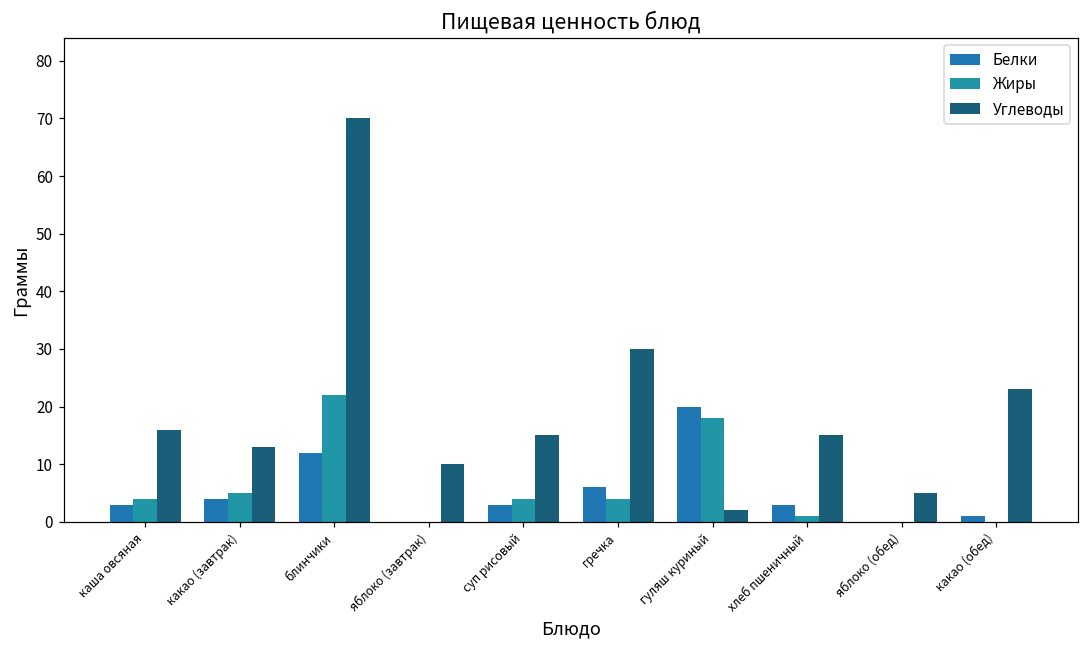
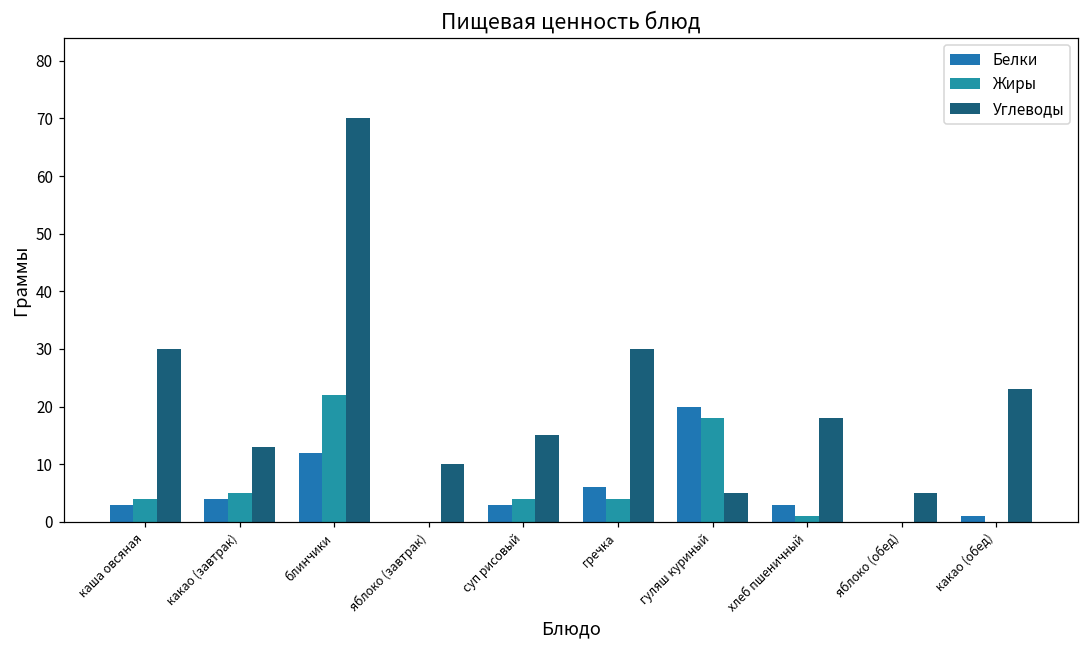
  {
    "Углеводы": {
-     "каша овсяная": 16,
+     "каша овсяная": 30,
      "какао (завтрак)": 13,
      "блинчики": 70,
      "яблоко (завтрак)": 10,
      "суп рисовый": 15,
      "гречка": 30,
-     "гуляш куриный": 2,
-     "хлеб пшеничный": 15,
+     "гуляш куриный": 5,
+     "хлеб пшеничный": 18,
      "яблоко (обед)": 5,
      "какао (обед)": 23
    }
  }
